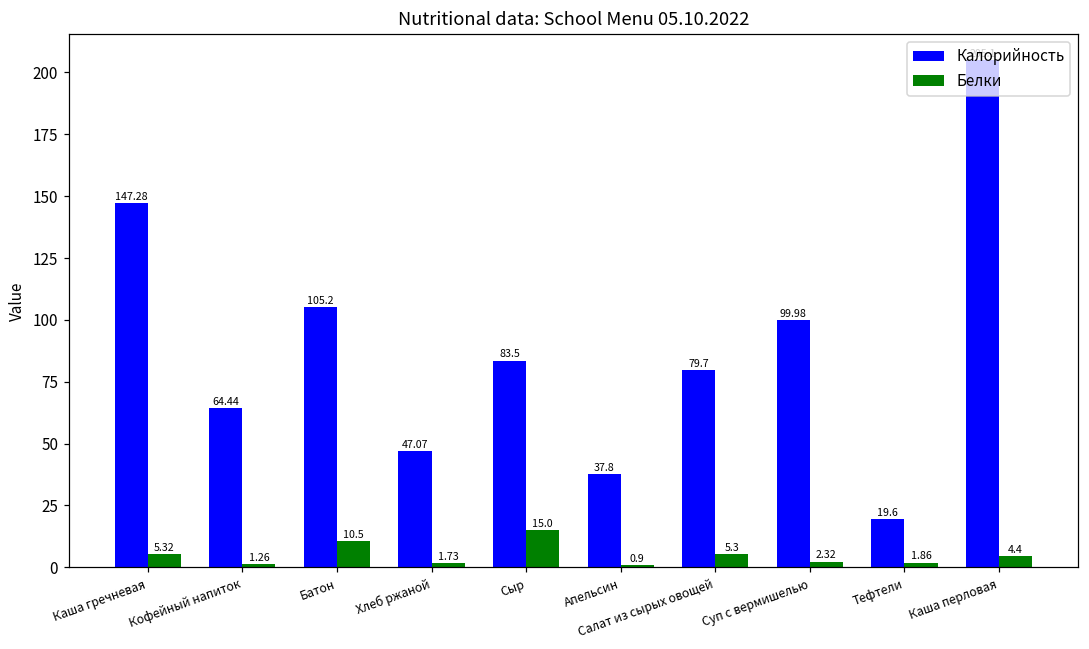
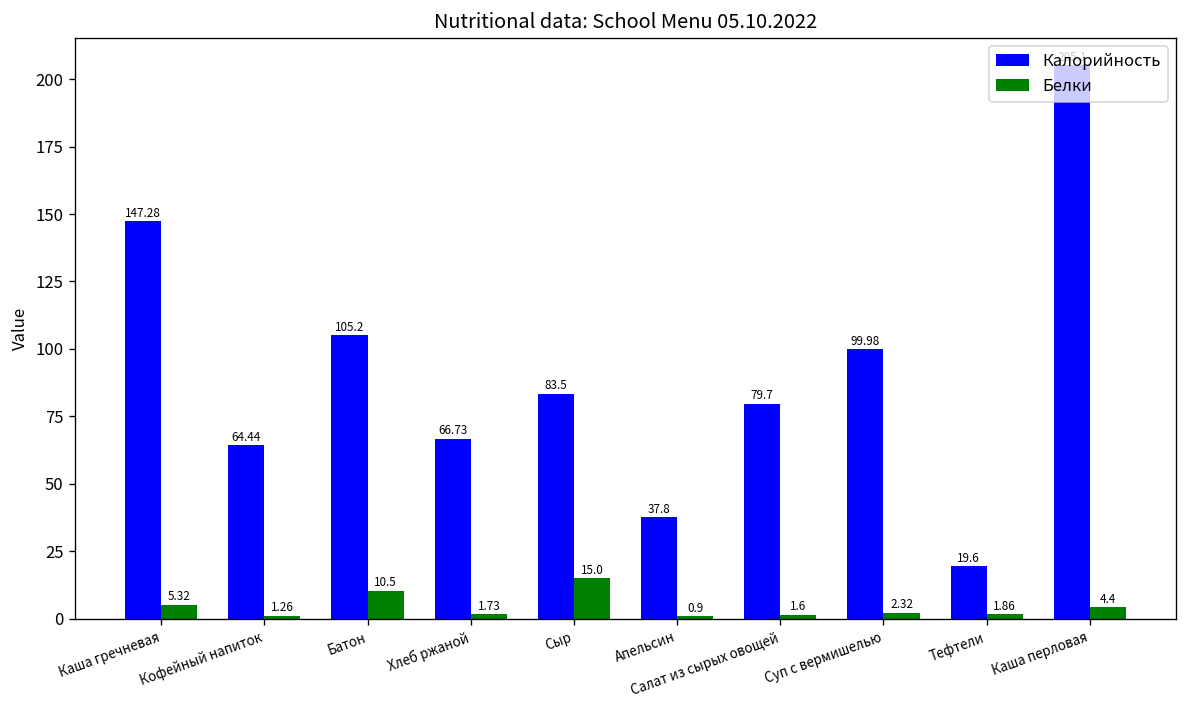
  {
    "Калорийность": {
      "Каша гречневая": 147.28,
      "Кофейный напиток": 64.44,
      "Батон": 105.2,
-     "Хлеб ржаной": 47.07,
+     "Хлеб ржаной": 66.73,
      "Сыр": 83.5,
      "Апельсин": 37.8,
      "Салат из сырых овощей": 79.7,
      "Суп с вермишелью": 99.98,
      "Тефтели": 19.6
    },
    "Белки": {
      "Каша гречневая": 5.32,
      "Кофейный напиток": 1.26,
      "Батон": 10.5,
      "Хлеб ржаной": 1.73,
      "Сыр": 15.0,
      "Апельсин": 0.9,
-     "Салат из сырых овощей": 5.3,
+     "Салат из сырых овощей": 1.6,
      "Суп с вермишелью": 2.32,
      "Тефтели": 1.86,
      "Каша перловая": 4.4
    }
  }
